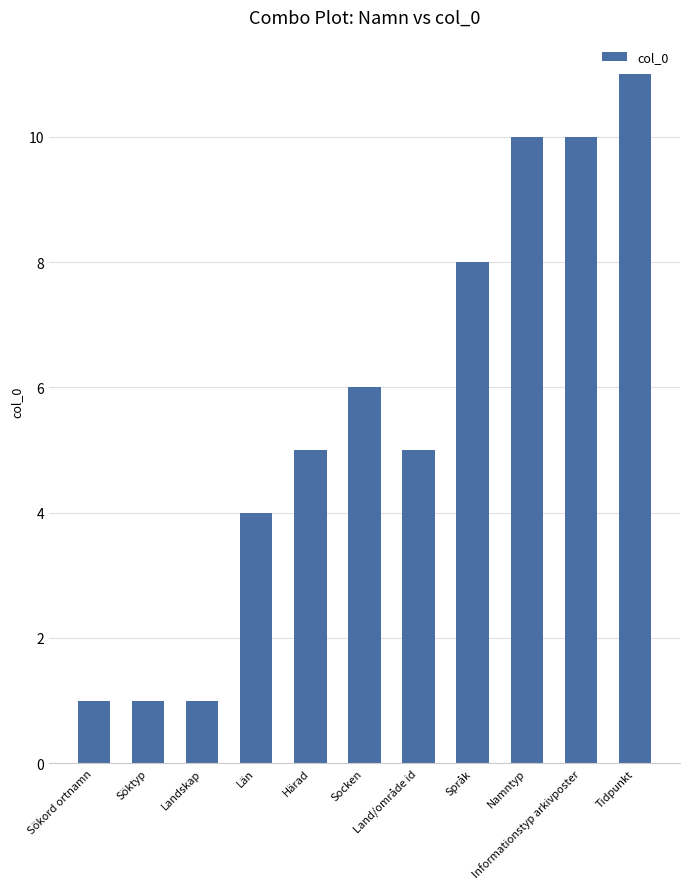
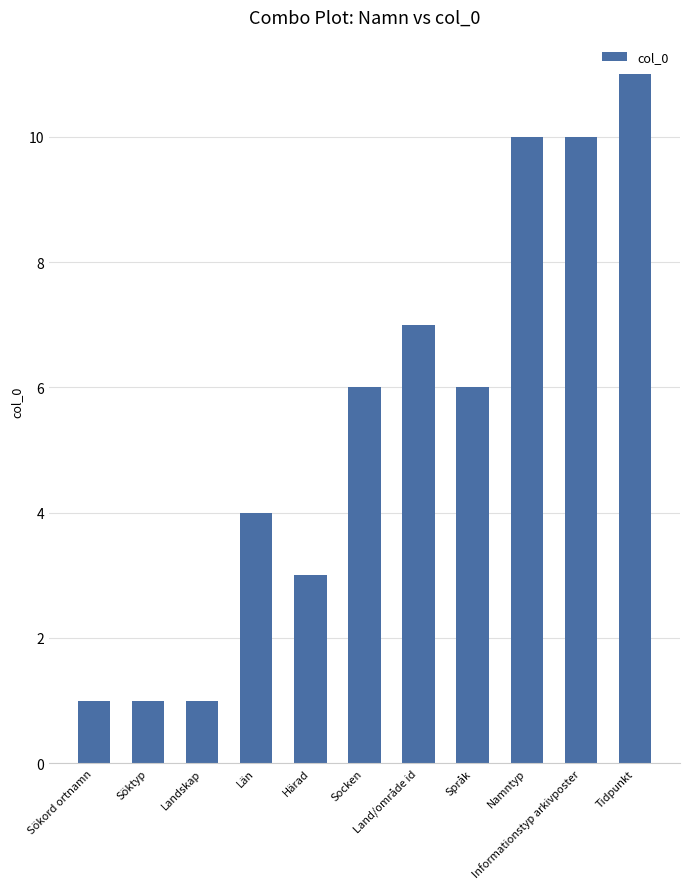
  {
    "Sökord ortnamn": 1,
    "Söktyp": 1,
    "Landskap": 1,
    "Län": 4,
-   "Härad": 5,
+   "Härad": 3,
    "Socken": 6,
-   "Land/område id": 5,
-   "Språk": 8,
+   "Land/område id": 7,
+   "Språk": 6,
    "Namntyp": 10,
    "Informationstyp arkivposter": 10,
    "Tidpunkt": 11
  }
